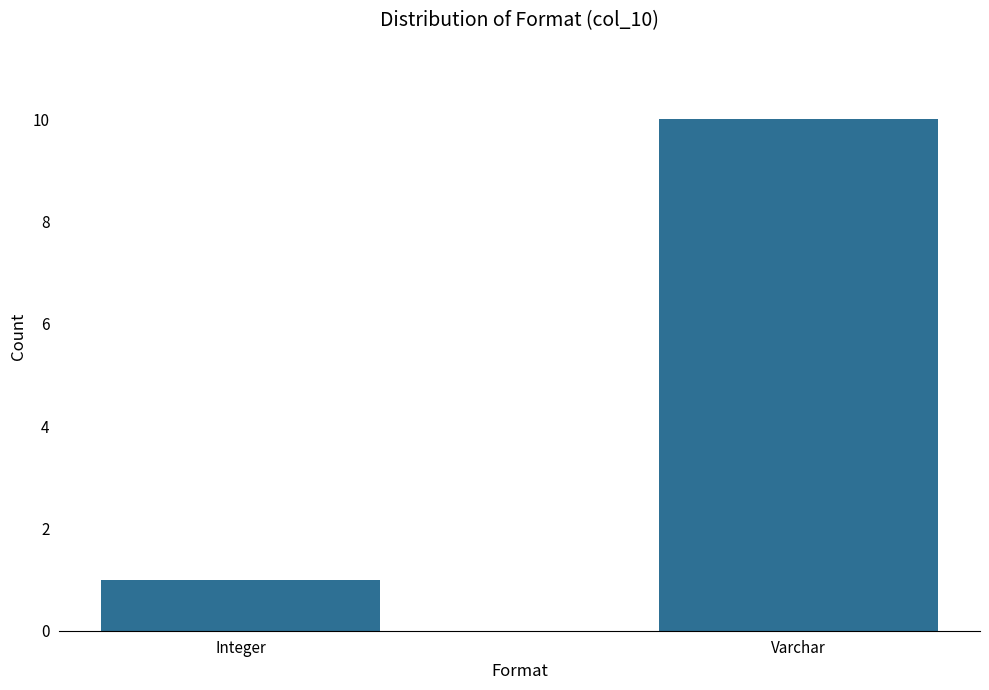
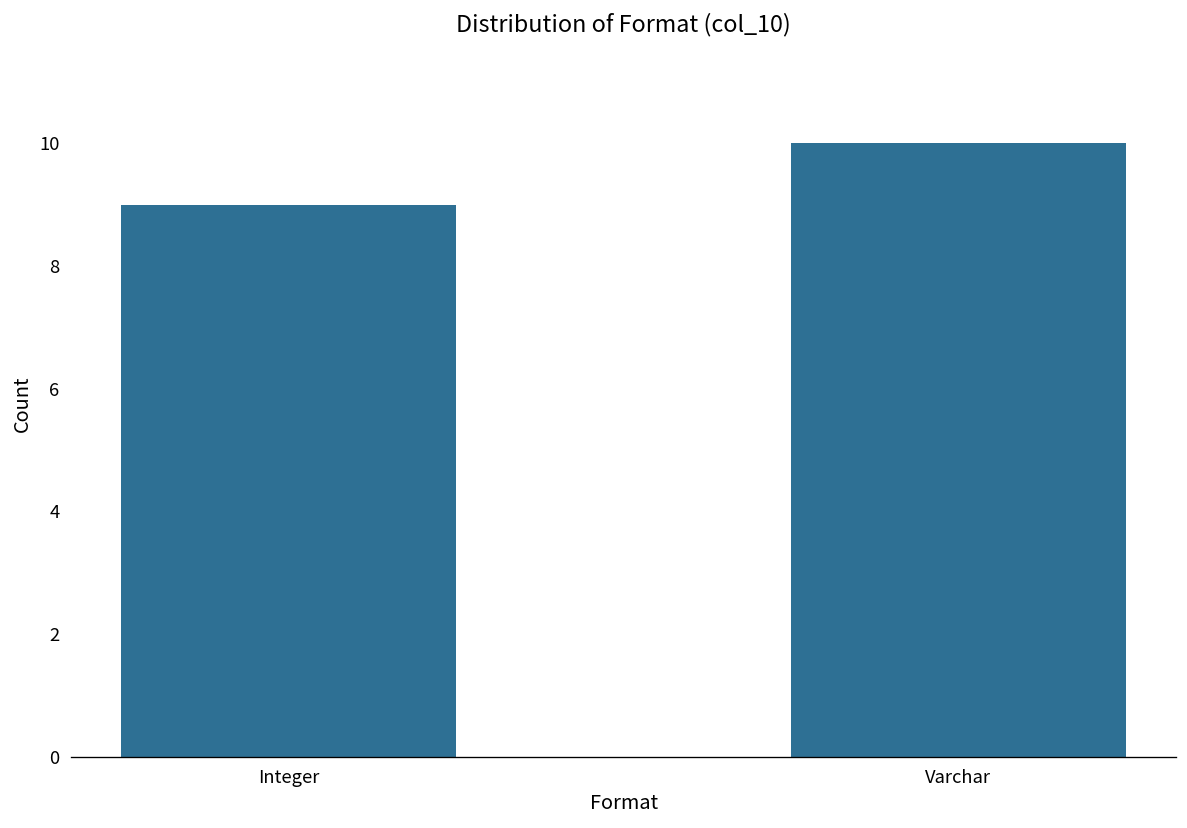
  {
-   "Integer": 1,
+   "Integer": 9,
    "Varchar": 10
  }
